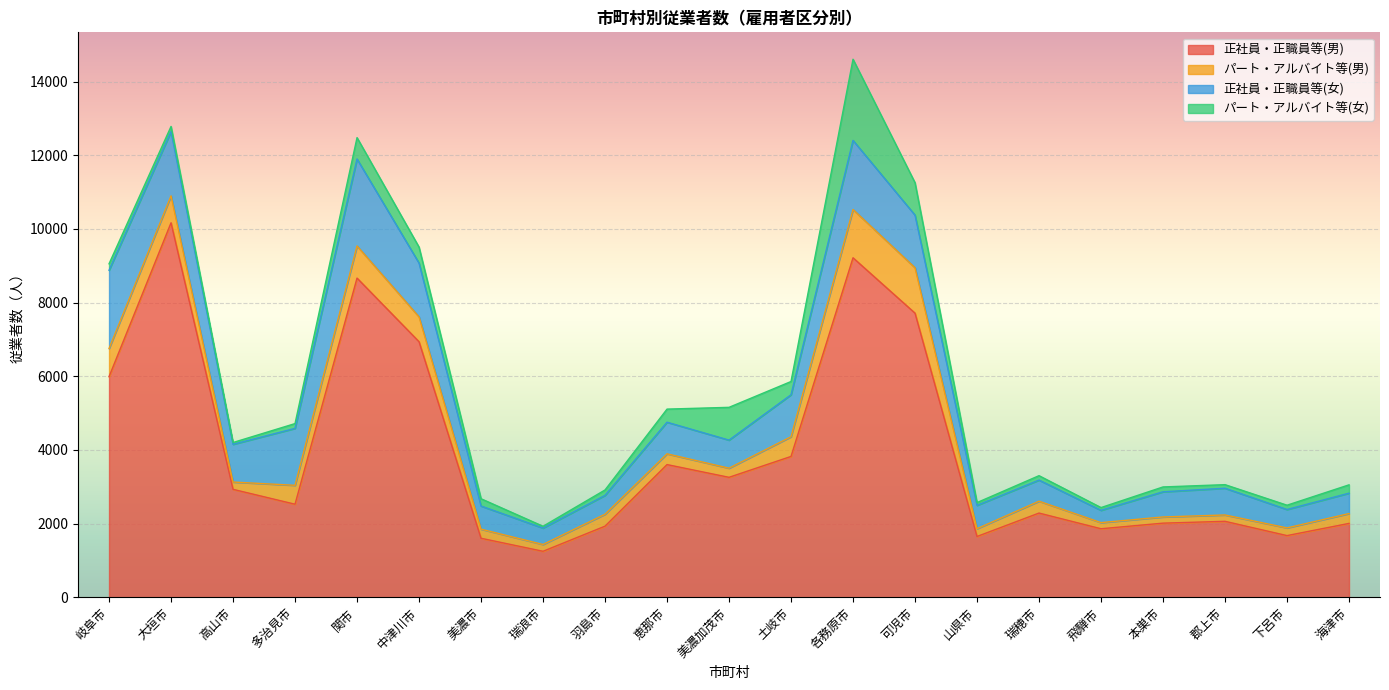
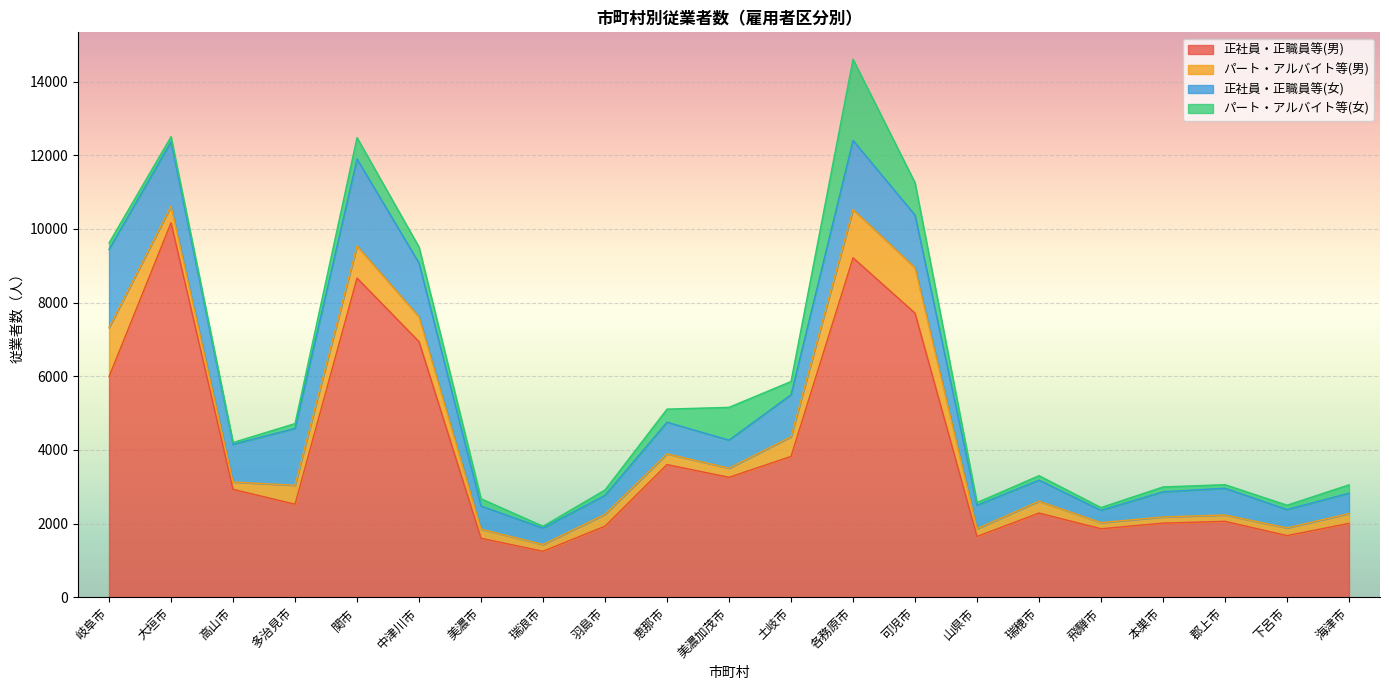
  {
    "正社員・正職員等(男)": {
      "岐阜市": 6000,
      "大垣市": 10200,
      "高山市": 2900,
      "多治見市": 2500,
      "関市": 8700,
      "中津川市": 6900,
      "美濃市": 1600,
      "瑞浪市": 1300,
      "羽島市": 1900,
      "恵那市": 3600,
      "美濃加茂市": 3300,
      "土岐市": 3800,
      "各務原市": 9200,
      "可児市": 7700,
      "山県市": 1700,
      "瑞穂市": 2300,
      "飛騨市": 1900,
      "本巣市": 2000,
      "郡上市": 2100,
      "下呂市": 1700,
      "海津市": 2000
    },
    "パート・アルバイト等(男)": {
-     "岐阜市": 800,
-     "大垣市": 700,
+     "岐阜市": 1300,
+     "大垣市": 500,
      "高山市": 200,
      "多治見市": 500,
      "関市": 900,
      "中津川市": 700,
      "美濃市": 200,
      "瑞浪市": 200,
      "羽島市": 300,
      "恵那市": 300,
      "美濃加茂市": 200,
      "土岐市": 500,
      "各務原市": 1300,
      "可児市": 1200,
      "山県市": 200,
      "瑞穂市": 300,
      "飛騨市": 200,
      "本巣市": 200,
      "郡上市": 200,
      "下呂市": 200,
      "海津市": 300
    },
    "正社員・正職員等(女)": {
      "岐阜市": 2100,
      "大垣市": 1700,
      "多治見市": 1500,
      "関市": 2400,
      "中津川市": 1500,
      "美濃市": 600,
      "羽島市": 500,
      "恵那市": 900,
      "美濃加茂市": 800,
      "土岐市": 1100,
      "各務原市": 1900,
      "可児市": 1400,
      "山県市": 600,
      "瑞穂市": 600,
      "飛騨市": 300,
      "本巣市": 700,
      "郡上市": 700,
      "下呂市": 500,
      "海津市": 600
    },
    "パート・アルバイト等(女)": {
      "岐阜市": 200,
      "大垣市": 100,
      "多治見市": 100,
      "関市": 600,
      "中津川市": 400,
      "美濃市": 200,
      "羽島市": 100,
      "恵那市": 400,
      "美濃加茂市": 900,
      "土岐市": 400,
      "各務原市": 2200,
      "可児市": 900,
      "山県市": 100,
      "瑞穂市": 100,
      "飛騨市": 100,
      "本巣市": 100,
      "郡上市": 100,
      "下呂市": 100,
      "海津市": 200
    }
  }
